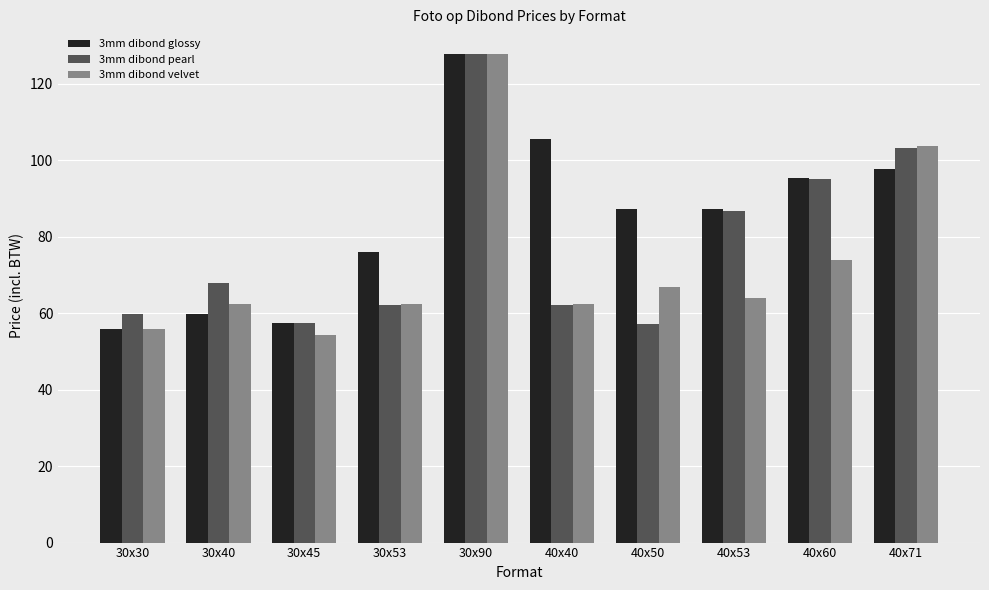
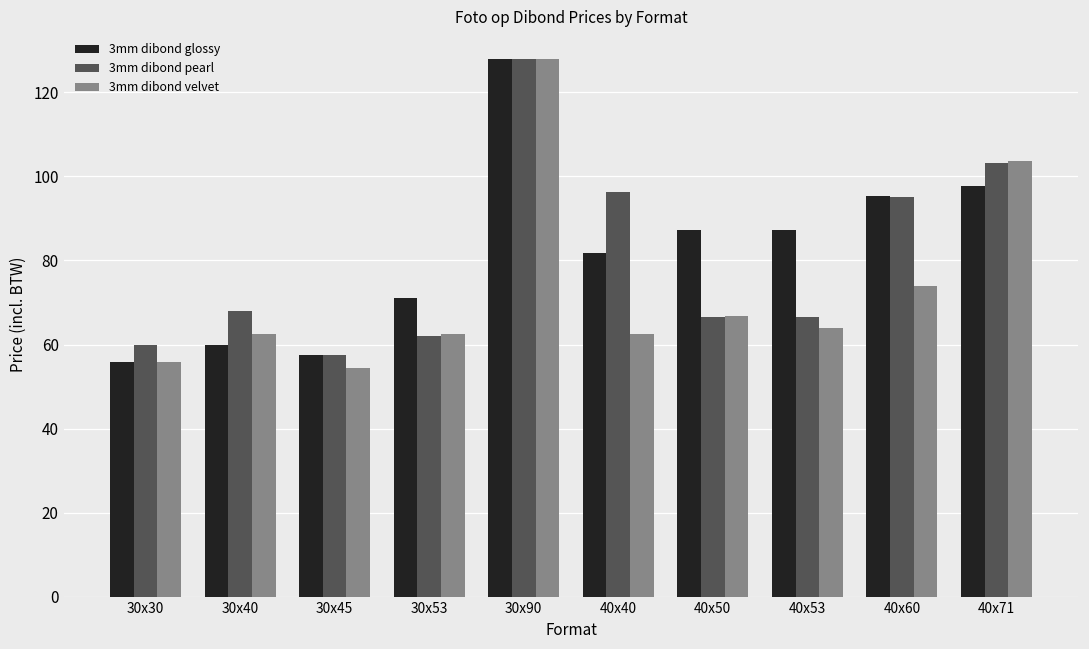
  {
    "3mm dibond glossy": {
      "30x30": 56,
      "30x40": 60,
      "30x45": 57,
-     "30x53": 76,
+     "30x53": 71,
      "30x90": 128,
-     "40x40": 105,
+     "40x40": 82,
      "40x50": 87,
      "40x53": 87,
      "40x60": 95,
      "40x71": 98
    },
    "3mm dibond pearl": {
      "30x30": 60,
      "30x40": 68,
      "30x45": 57,
      "30x53": 62,
      "30x90": 128,
-     "40x40": 62,
-     "40x50": 57,
-     "40x53": 87,
+     "40x40": 96,
+     "40x50": 67,
+     "40x53": 67,
      "40x60": 95,
      "40x71": 103
    },
    "3mm dibond velvet": {
      "30x30": 56,
      "30x40": 62,
      "30x45": 54,
      "30x53": 62,
      "30x90": 128,
      "40x40": 62,
      "40x50": 67,
      "40x53": 64,
      "40x60": 74,
      "40x71": 104
    }
  }
